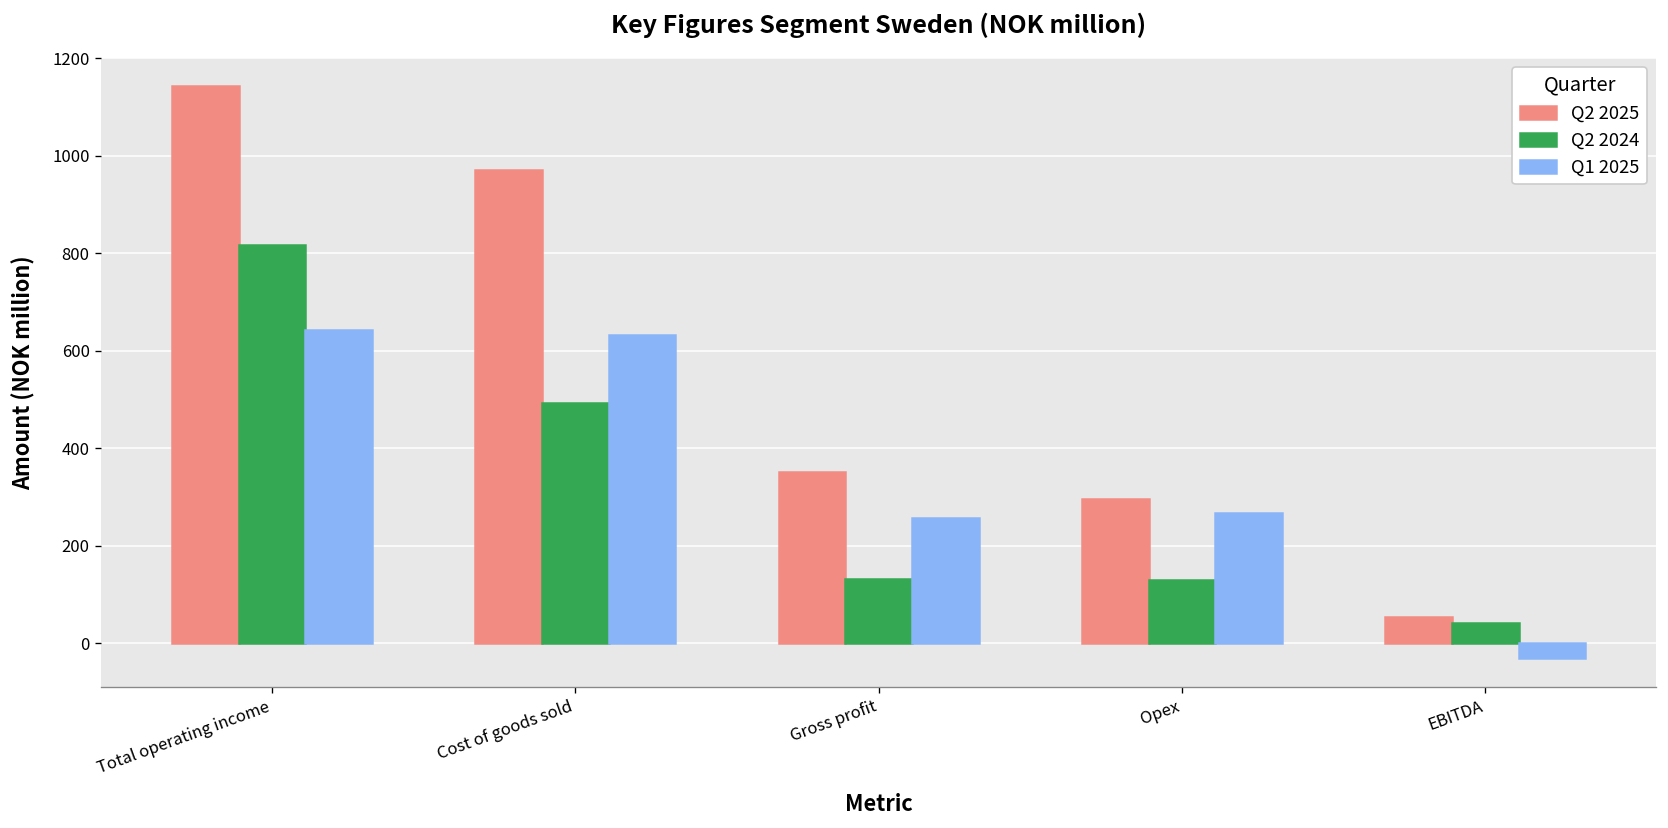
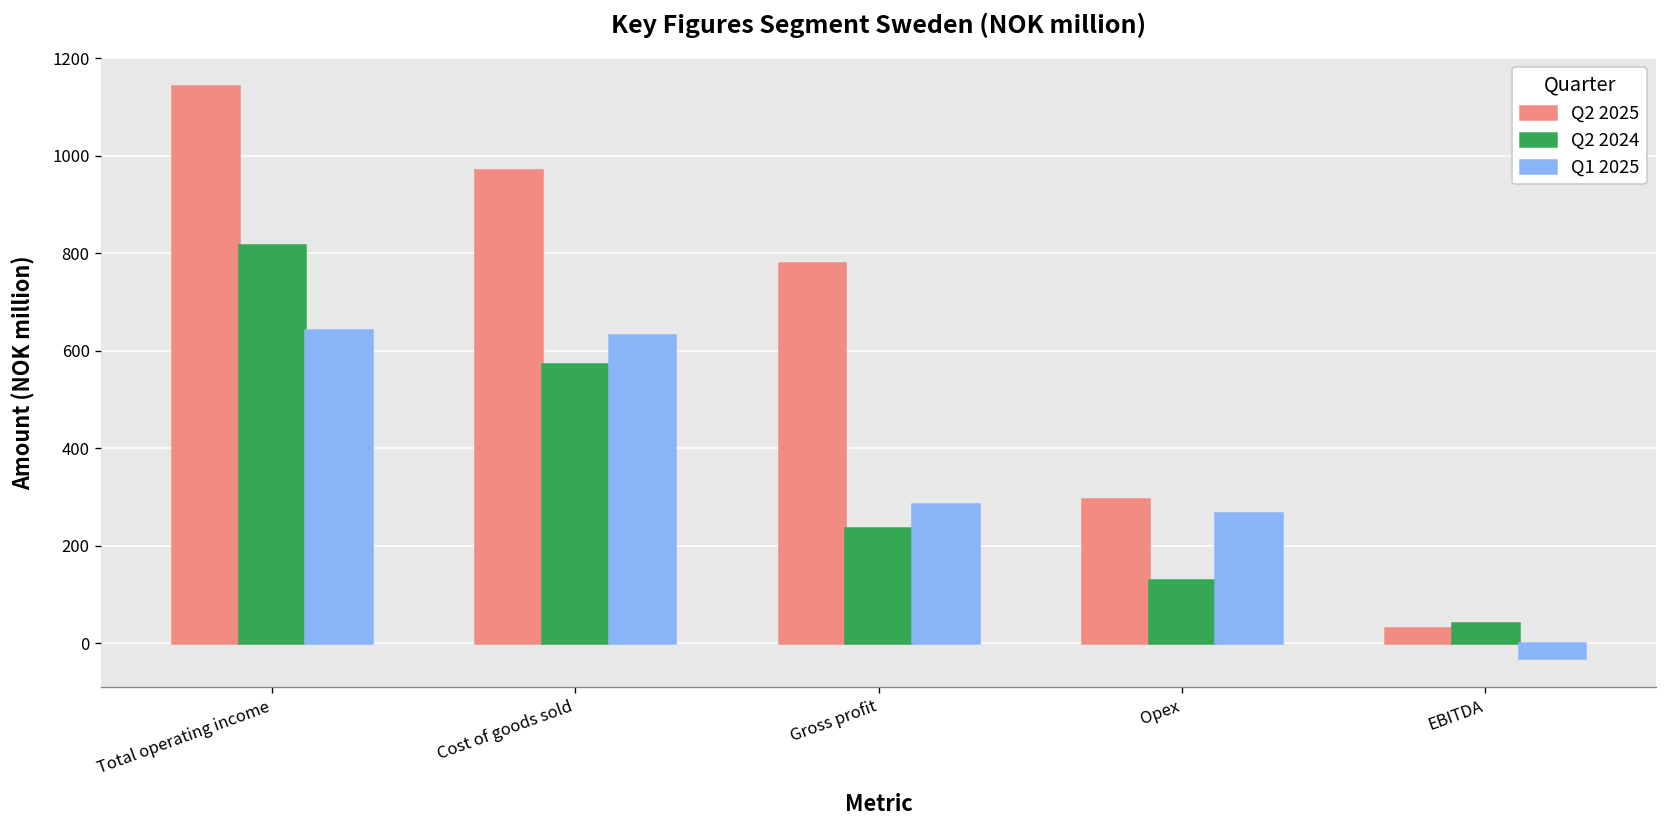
  {
    "Q2 2025": {
      "Total operating income": 1140,
      "Cost of goods sold": 970,
-     "Gross profit": 350,
+     "Gross profit": 780,
      "Opex": 300,
-     "EBITDA": 50
+     "EBITDA": 30
    },
    "Q2 2024": {
      "Total operating income": 820,
-     "Cost of goods sold": 490,
-     "Gross profit": 130,
+     "Cost of goods sold": 570,
+     "Gross profit": 240,
      "Opex": 130,
      "EBITDA": 40
    },
    "Q1 2025": {
      "Total operating income": 640,
      "Cost of goods sold": 630,
-     "Gross profit": 260,
+     "Gross profit": 290,
      "Opex": 270,
      "EBITDA": -30
    }
  }
